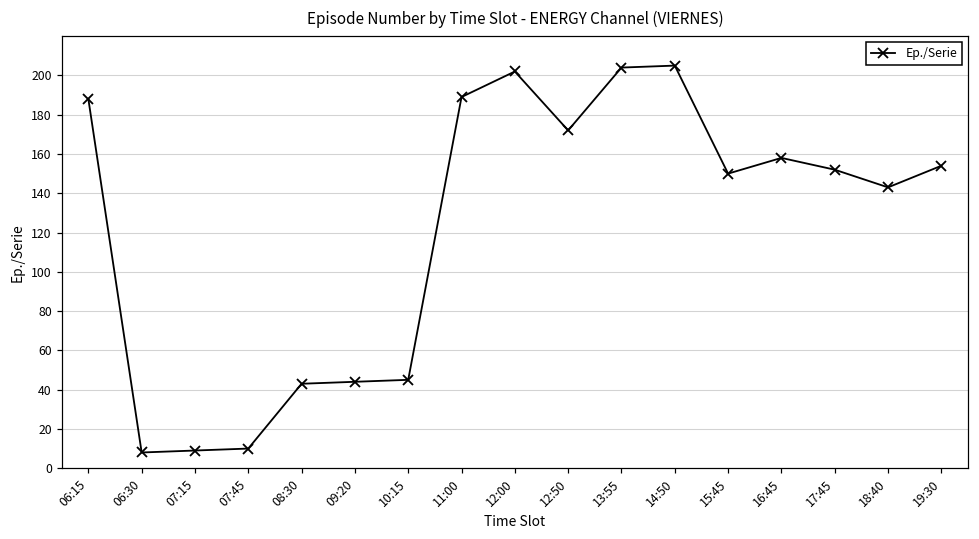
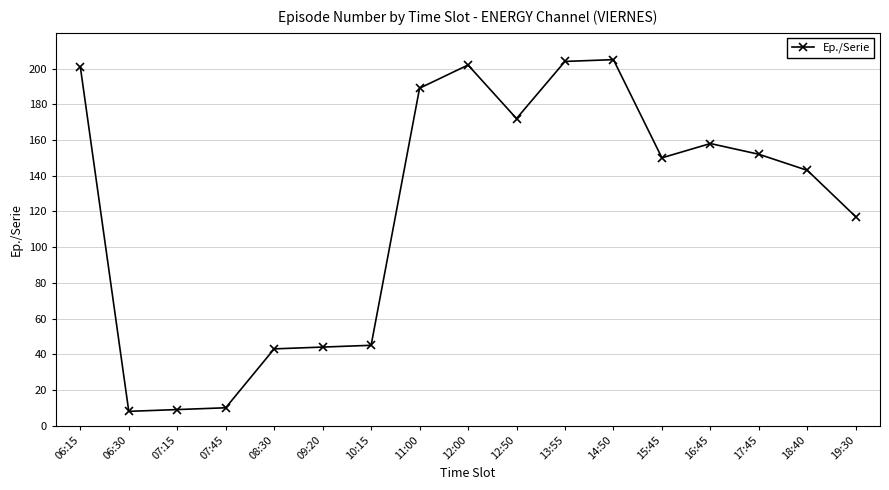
  {
-   "06:15": 188,
+   "06:15": 201,
    "06:30": 8,
    "07:15": 9,
    "07:45": 10,
    "08:30": 43,
    "09:20": 44,
    "10:15": 45,
    "11:00": 189,
    "12:00": 202,
    "12:50": 172,
    "13:55": 204,
    "14:50": 205,
    "15:45": 150,
    "16:45": 158,
    "17:45": 152,
    "18:40": 143,
-   "19:30": 154
+   "19:30": 117
  }
